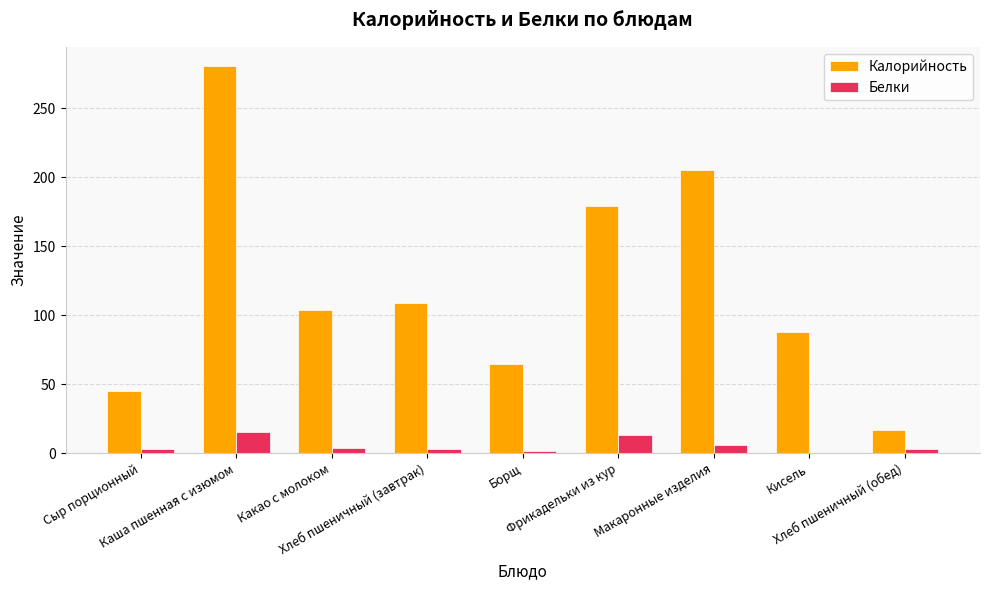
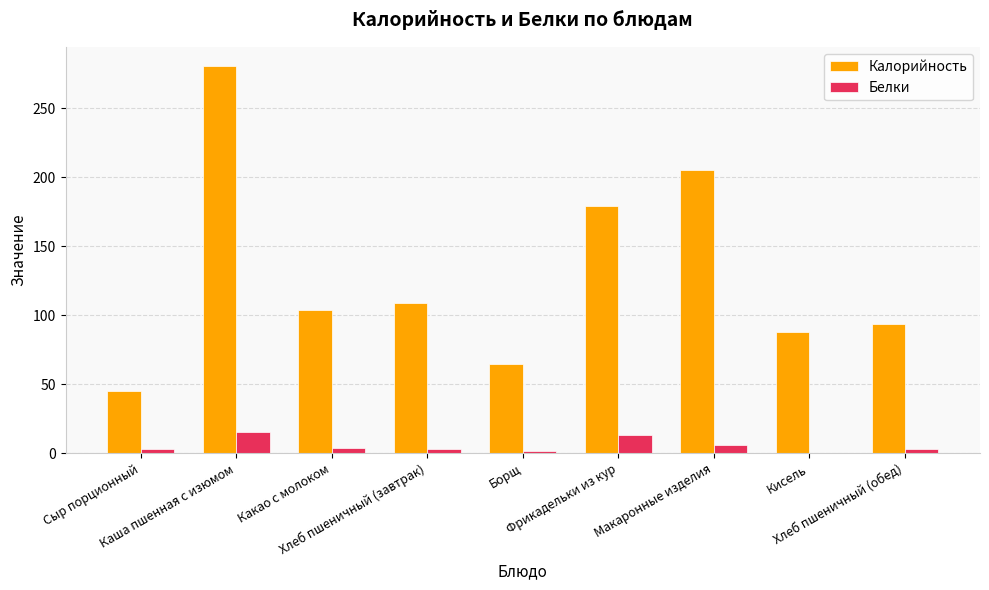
  {
    "Калорийность": {
      "Сыр порционный": 45,
      "Каша пшенная с изюмом": 280,
      "Какао с молоком": 104,
      "Хлеб пшеничный (завтрак)": 109,
      "Борщ": 65,
      "Фрикадельки из кур": 179,
      "Макаронные изделия": 205,
      "Кисель": 88,
-     "Хлеб пшеничный (обед)": 17
+     "Хлеб пшеничный (обед)": 94
    },
    "Белки": {
      "Сыр порционный": 3,
      "Каша пшенная с изюмом": 16,
      "Какао с молоком": 4,
      "Хлеб пшеничный (завтрак)": 3,
      "Фрикадельки из кур": 14,
      "Макаронные изделия": 6,
      "Хлеб пшеничный (обед)": 3
    }
  }
